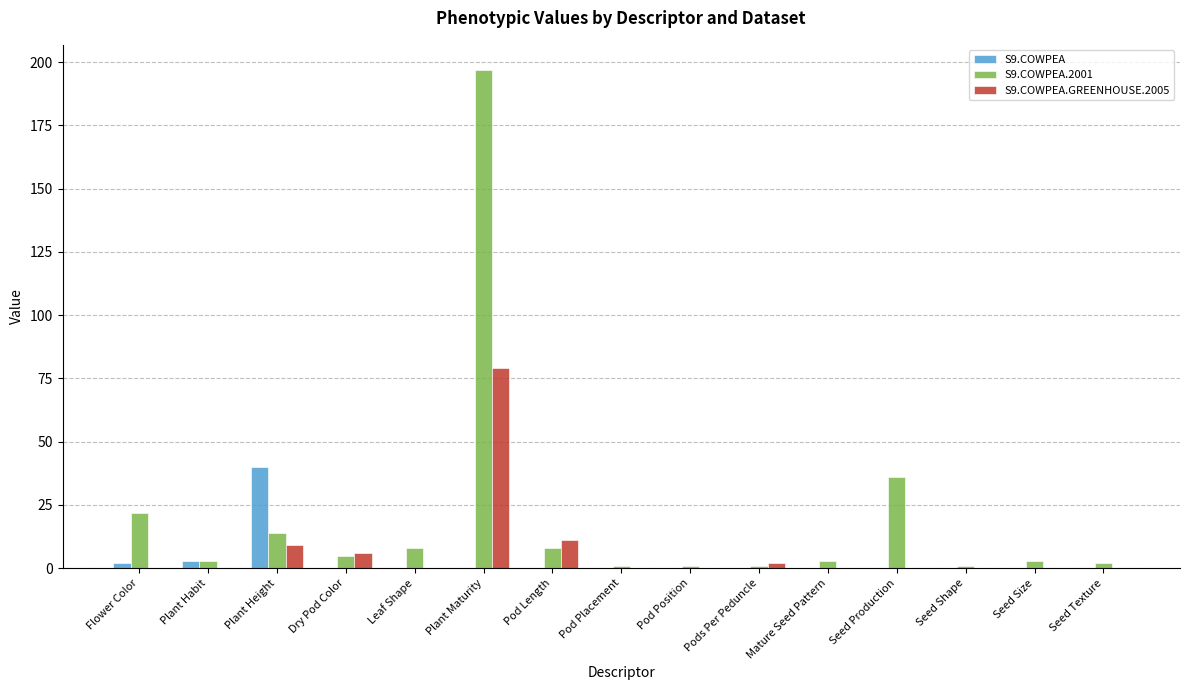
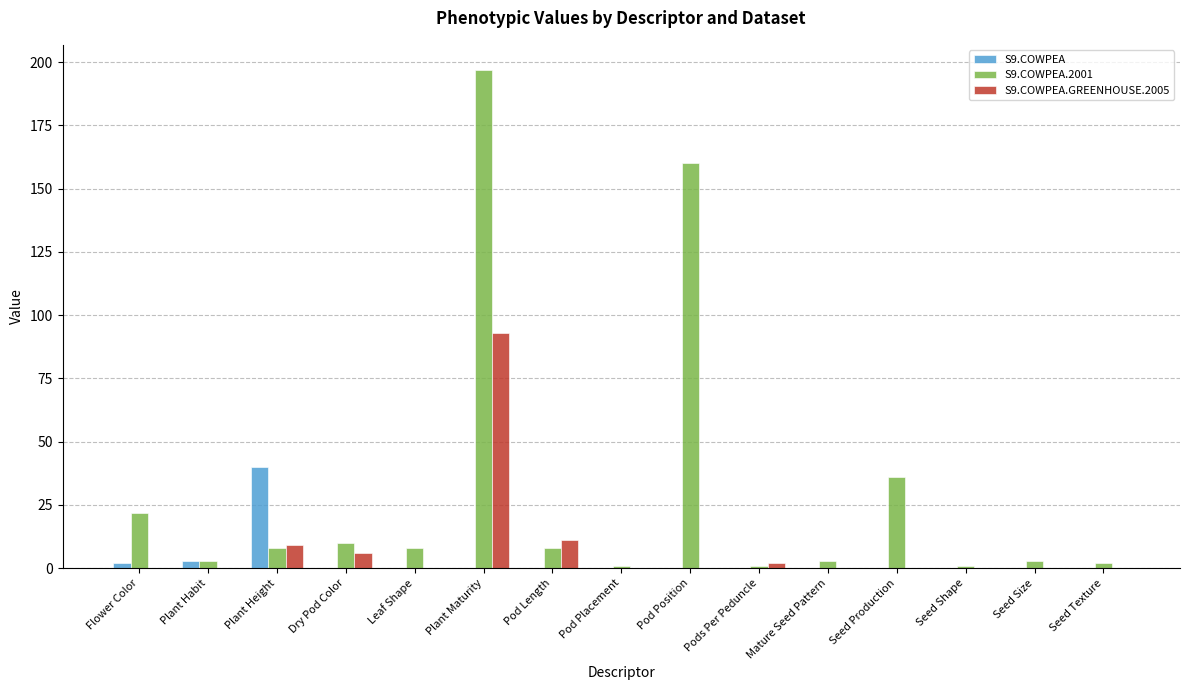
  {
    "S9.COWPEA": {
      "Flower Color": 2,
      "Plant Habit": 3,
      "Plant Height": 40,
      "Dry Pod Color": 0,
      "Leaf Shape": 0,
      "Plant Maturity": 0,
      "Pod Length": 0,
      "Pod Placement": 0,
      "Pod Position": 0,
      "Pods Per Peduncle": 0,
      "Mature Seed Pattern": 0,
      "Seed Production": 0,
      "Seed Shape": 0,
      "Seed Size": 0,
      "Seed Texture": 0
    },
    "S9.COWPEA.2001": {
      "Flower Color": 22,
      "Plant Habit": 3,
-     "Plant Height": 14,
-     "Dry Pod Color": 5,
+     "Plant Height": 8,
+     "Dry Pod Color": 10,
      "Leaf Shape": 8,
      "Plant Maturity": 197,
      "Pod Length": 8,
      "Pod Placement": 1,
-     "Pod Position": 1,
+     "Pod Position": 160,
      "Pods Per Peduncle": 1,
      "Mature Seed Pattern": 3,
      "Seed Production": 36,
      "Seed Shape": 1,
      "Seed Size": 3,
      "Seed Texture": 2
    },
    "S9.COWPEA.GREENHOUSE.2005": {
      "Flower Color": 0,
      "Plant Habit": 0,
      "Plant Height": 9,
      "Dry Pod Color": 6,
      "Leaf Shape": 0,
-     "Plant Maturity": 79,
+     "Plant Maturity": 93,
      "Pod Length": 11,
      "Pod Placement": 0,
      "Pod Position": 0,
      "Pods Per Peduncle": 2,
      "Mature Seed Pattern": 0,
      "Seed Production": 0,
      "Seed Shape": 0,
      "Seed Size": 0,
      "Seed Texture": 0
    }
  }
